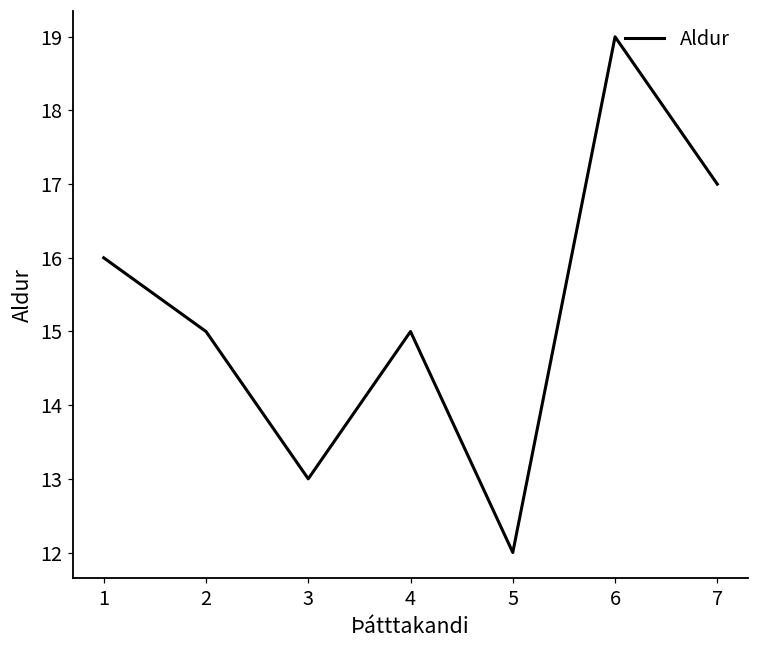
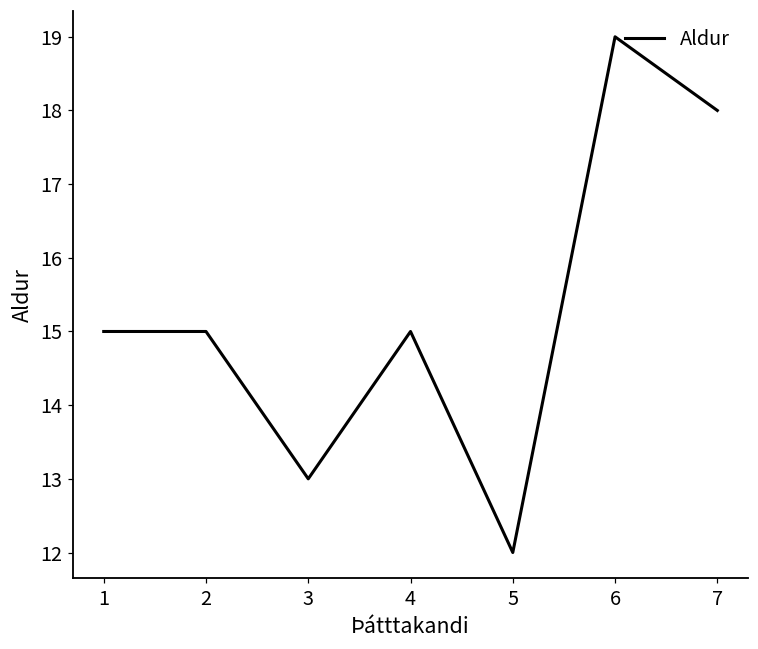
  {
-   "1": 16,
+   "1": 15,
    "2": 15,
    "3": 13,
    "4": 15,
    "5": 12,
    "6": 19,
-   "7": 17
+   "7": 18
  }
